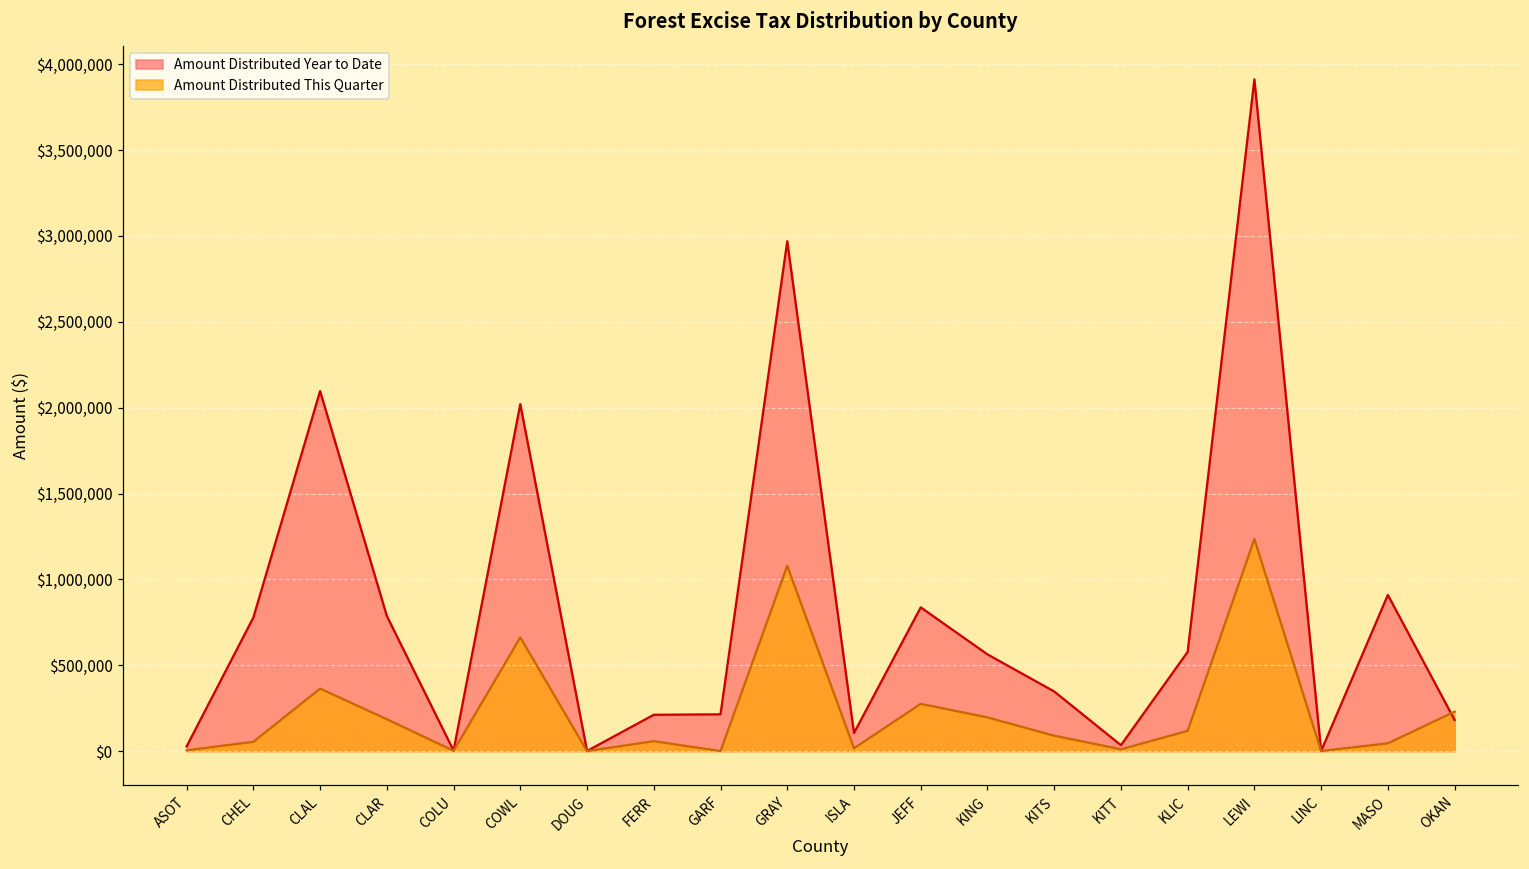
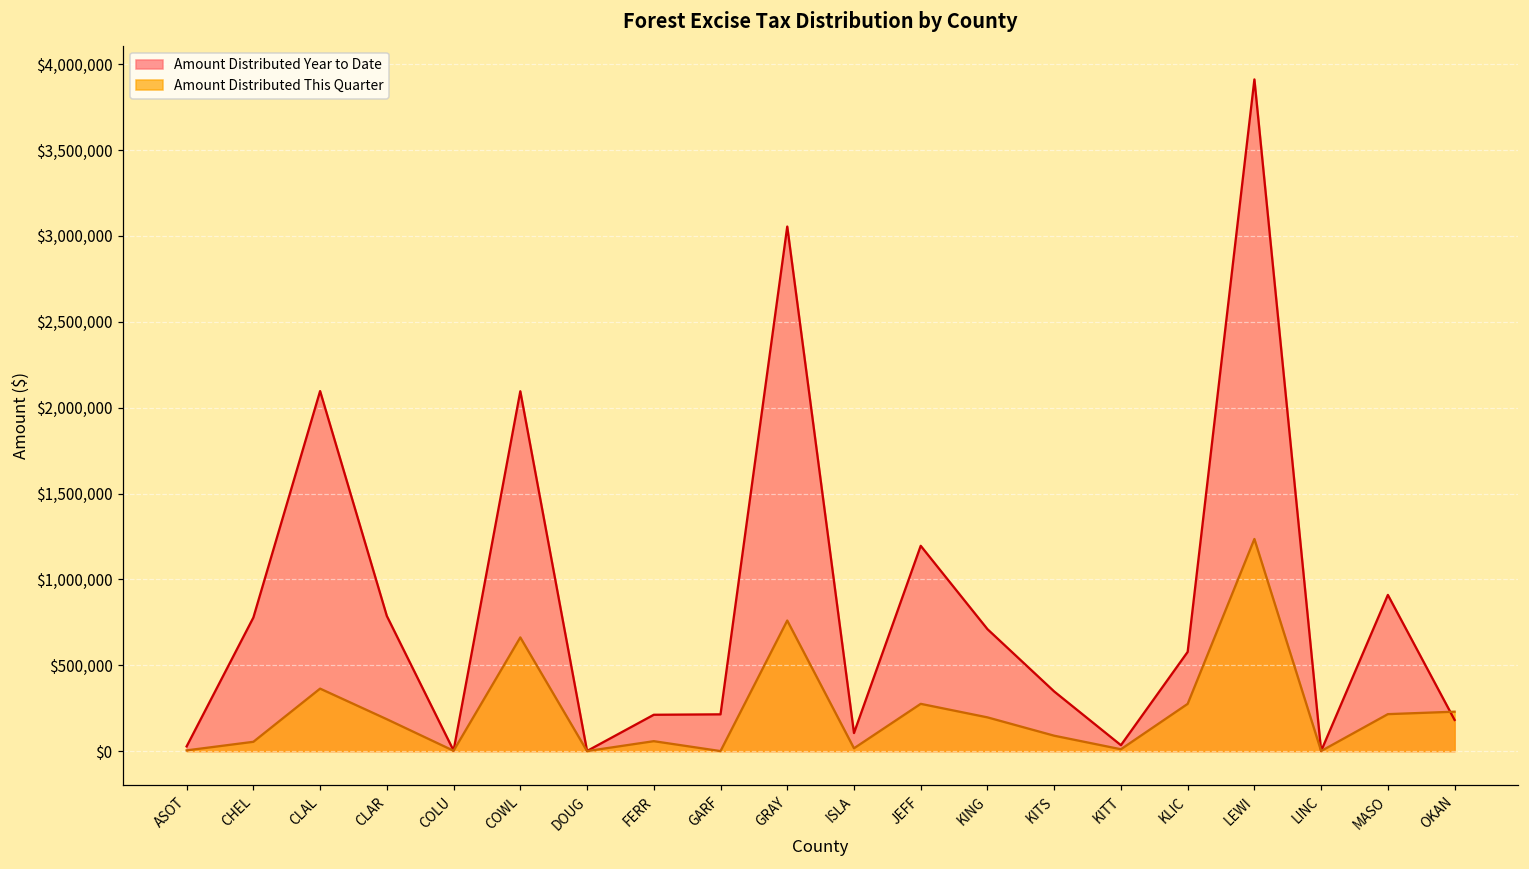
  {
    "Amount Distributed Year to Date": {
      "ASOT": "$30,000",
      "CHEL": "$780,000",
      "CLAL": "$2,100,000",
      "CLAR": "$790,000",
-     "COWL": "$2,020,000",
+     "COWL": "$2,100,000",
      "FERR": "$210,000",
      "GARF": "$210,000",
-     "GRAY": "$2,970,000",
+     "GRAY": "$3,050,000",
      "ISLA": "$100,000",
-     "JEFF": "$840,000",
-     "KING": "$560,000",
+     "JEFF": "$1,200,000",
+     "KING": "$710,000",
      "KITS": "$350,000",
      "KITT": "$30,000",
      "KLIC": "$580,000",
      "LEWI": "$3,910,000",
      "MASO": "$910,000",
      "OKAN": "$180,000"
    },
    "Amount Distributed This Quarter": {
      "ASOT": "$0",
      "CHEL": "$50,000",
      "CLAL": "$360,000",
      "CLAR": "$190,000",
      "COWL": "$660,000",
      "FERR": "$60,000",
      "GARF": "$0",
-     "GRAY": "$1,080,000",
+     "GRAY": "$760,000",
      "ISLA": "$20,000",
      "JEFF": "$280,000",
      "KING": "$200,000",
      "KITS": "$90,000",
      "KITT": "$10,000",
-     "KLIC": "$120,000",
+     "KLIC": "$270,000",
      "LEWI": "$1,240,000",
-     "MASO": "$50,000",
+     "MASO": "$220,000",
      "OKAN": "$230,000"
    }
  }
